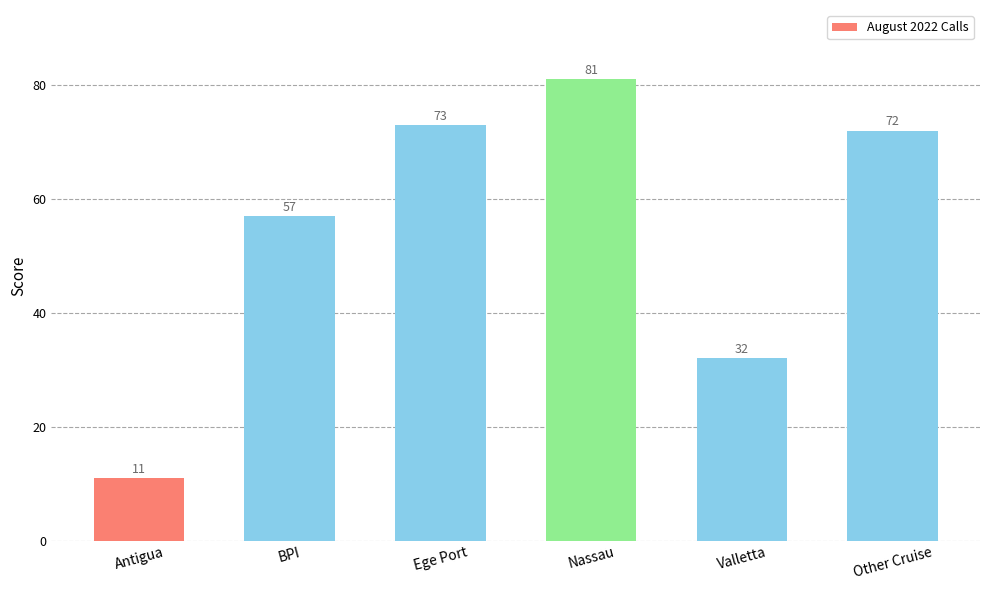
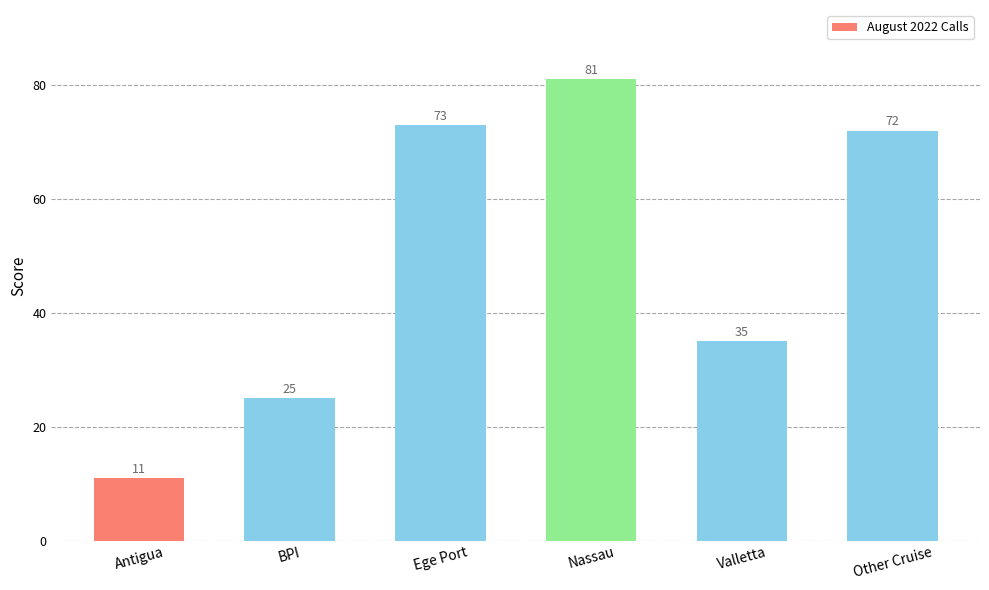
  {
    "Antigua": 11,
-   "BPI": 57,
+   "BPI": 25,
    "Ege Port": 73,
    "Nassau": 81,
-   "Valletta": 32,
+   "Valletta": 35,
    "Other Cruise": 72
  }
